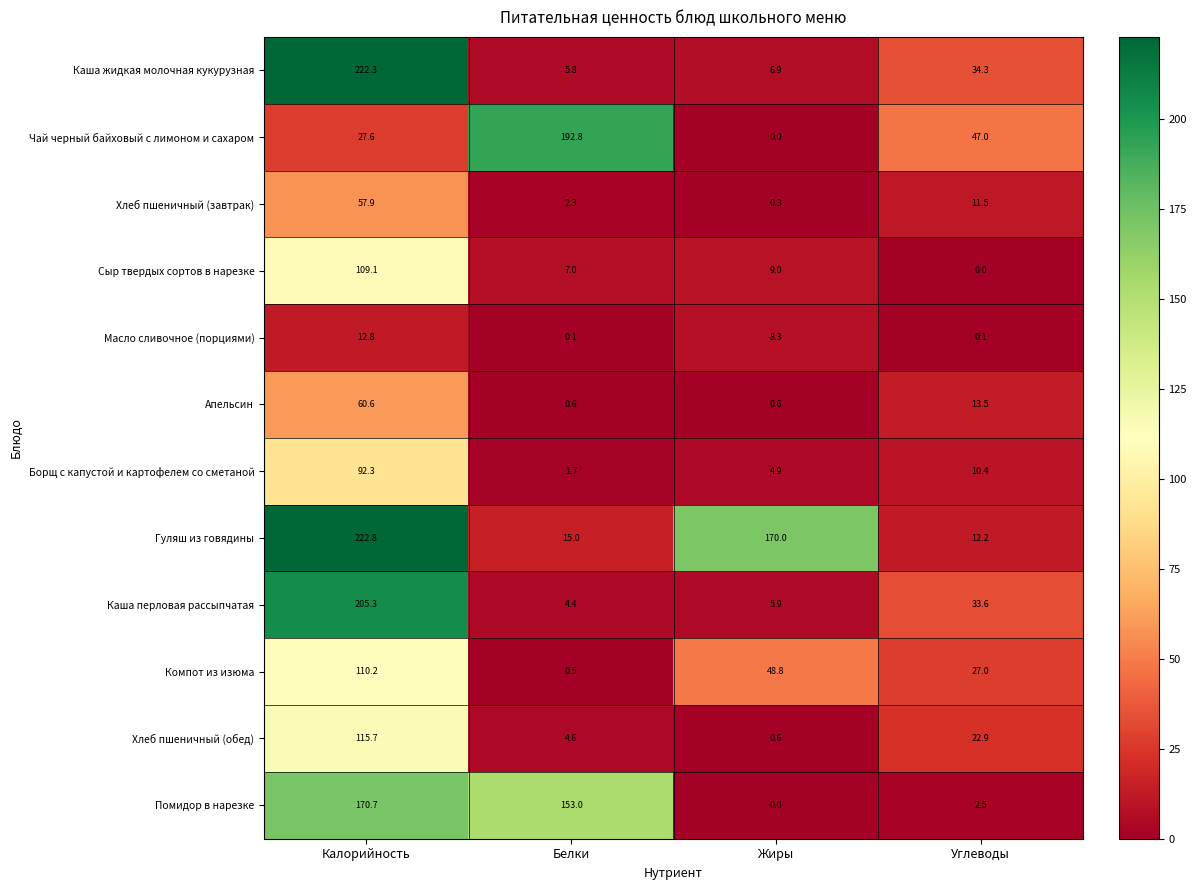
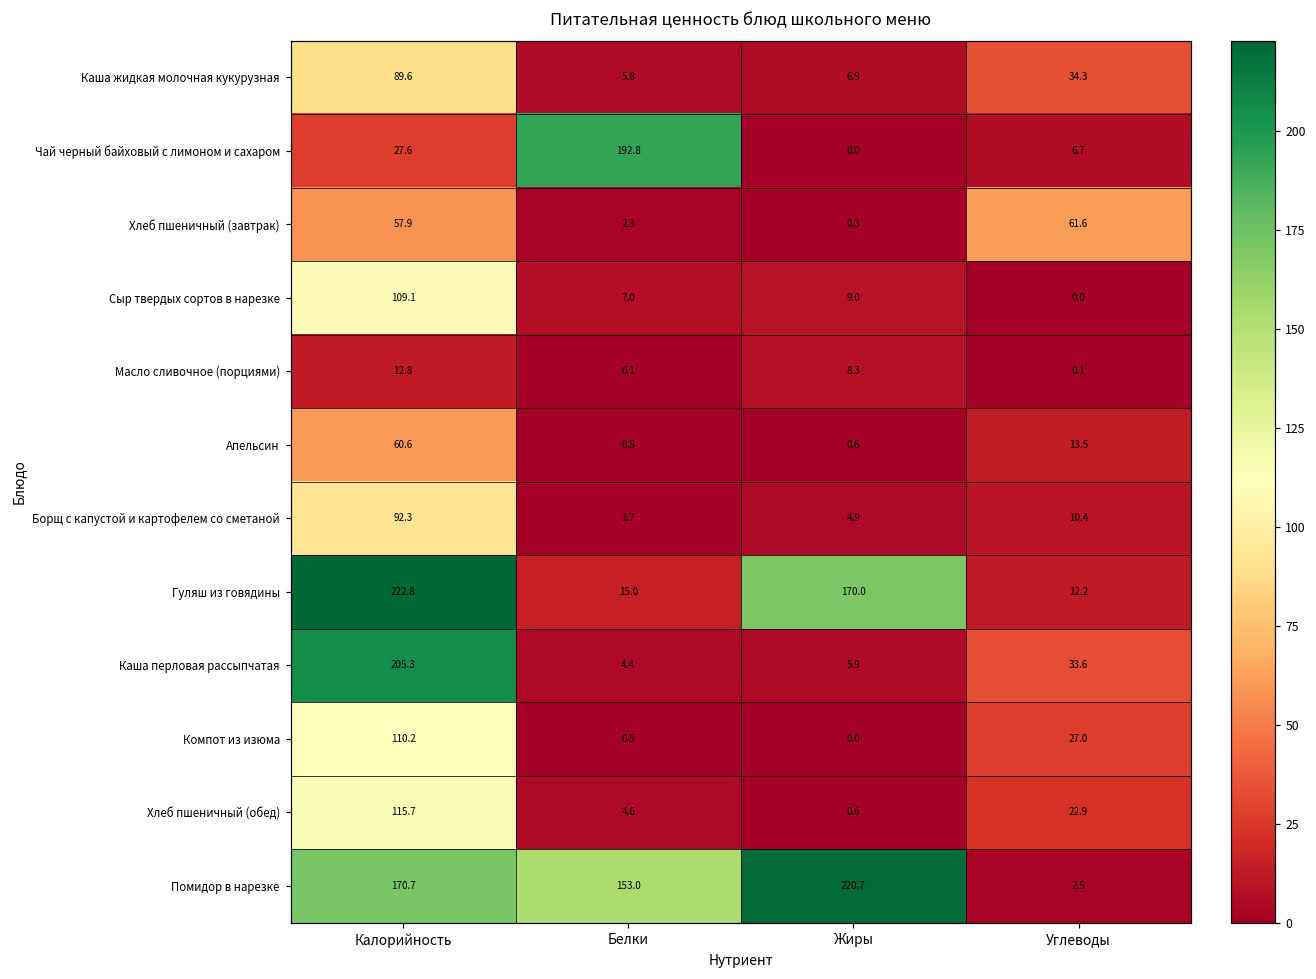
  {
    "Каша жидкая молочная кукурузная": {
-     "Калорийность": 222.3,
+     "Калорийность": 89.6,
      "Белки": 5.8,
      "Жиры": 6.9,
      "Углеводы": 34.3
    },
    "Чай черный байховый с лимоном и сахаром": {
      "Калорийность": 27.6,
      "Белки": 192.8,
      "Жиры": 0.0,
-     "Углеводы": 47.0
+     "Углеводы": 6.7
    },
    "Хлеб пшеничный (завтрак)": {
      "Калорийность": 57.9,
      "Белки": 2.3,
      "Жиры": 0.3,
-     "Углеводы": 11.5
+     "Углеводы": 61.6
    },
    "Сыр твердых сортов в нарезке": {
      "Калорийность": 109.1,
      "Белки": 7.0,
      "Жиры": 9.0,
      "Углеводы": 0.0
    },
    "Масло сливочное (порциями)": {
      "Калорийность": 12.8,
      "Белки": 0.1,
      "Жиры": 8.3,
      "Углеводы": 0.1
    },
    "Апельсин": {
      "Калорийность": 60.6,
      "Белки": 0.6,
      "Жиры": 0.6,
      "Углеводы": 13.5
    },
    "Борщ с капустой и картофелем со сметаной": {
      "Калорийность": 92.3,
      "Белки": 1.7,
      "Жиры": 4.9,
      "Углеводы": 10.4
    },
    "Гуляш из говядины": {
      "Калорийность": 222.8,
      "Белки": 15.0,
      "Жиры": 170.0,
      "Углеводы": 12.2
    },
    "Каша перловая рассыпчатая": {
      "Калорийность": 205.3,
      "Белки": 4.4,
      "Жиры": 5.9,
      "Углеводы": 33.6
    },
    "Компот из изюма": {
      "Калорийность": 110.2,
      "Белки": 0.5,
-     "Жиры": 48.8,
+     "Жиры": 0.0,
      "Углеводы": 27.0
    },
    "Хлеб пшеничный (обед)": {
      "Калорийность": 115.7,
      "Белки": 4.6,
      "Жиры": 0.6,
      "Углеводы": 22.9
    },
    "Помидор в нарезке": {
      "Калорийность": 170.7,
      "Белки": 153.0,
-     "Жиры": 0.0,
+     "Жиры": 220.7,
      "Углеводы": 2.5
    }
  }
